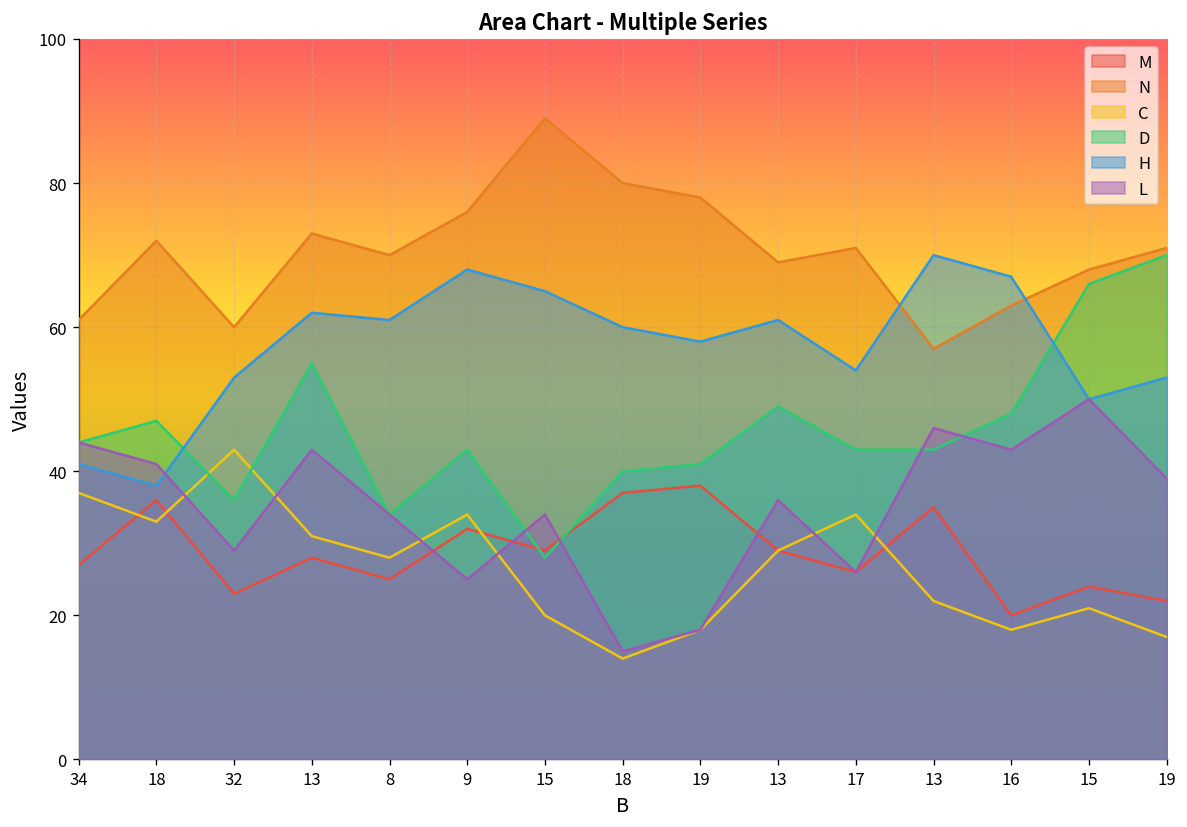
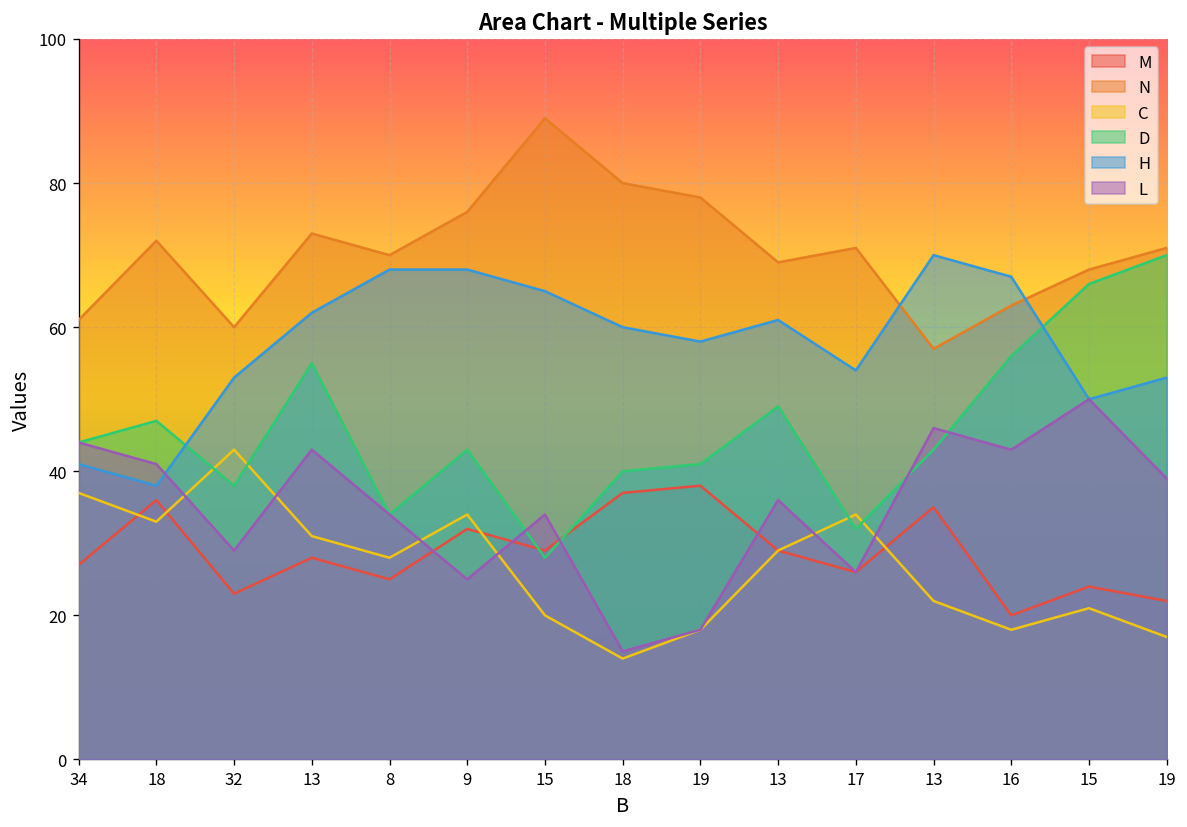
  {
    "D": {
-     "32": 36,
+     "32": 38,
      "9": 43,
-     "17": 43,
-     "16": 48
+     "17": 32,
+     "16": 56
    },
    "H": {
      "34": 41,
      "32": 53,
-     "8": 61,
+     "8": 68,
      "9": 68,
      "17": 54,
      "16": 67
    },
    "L": {
      "32": 29,
      "9": 25,
      "16": 43
    }
  }
